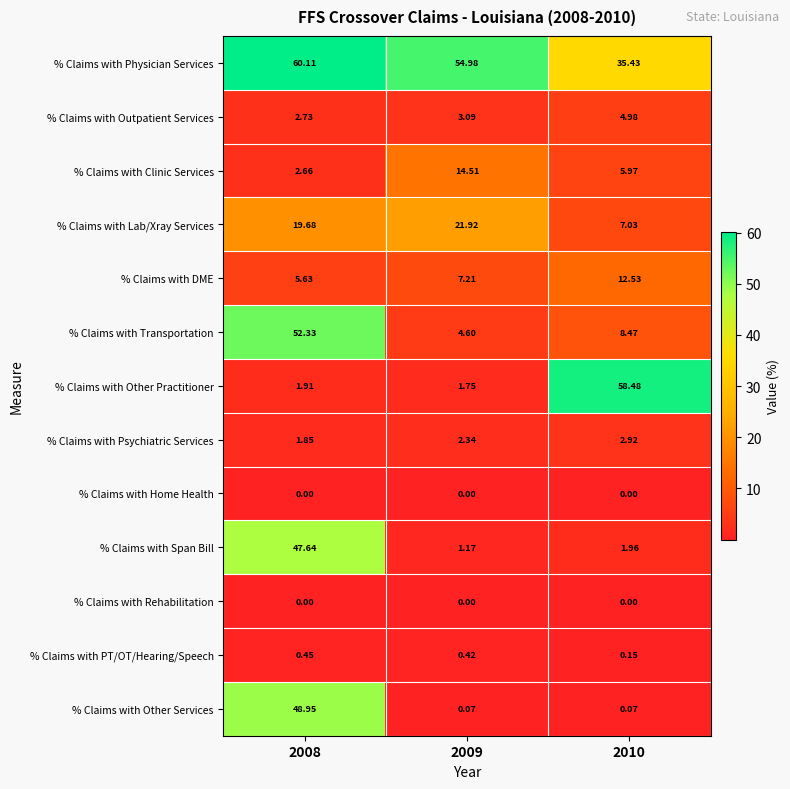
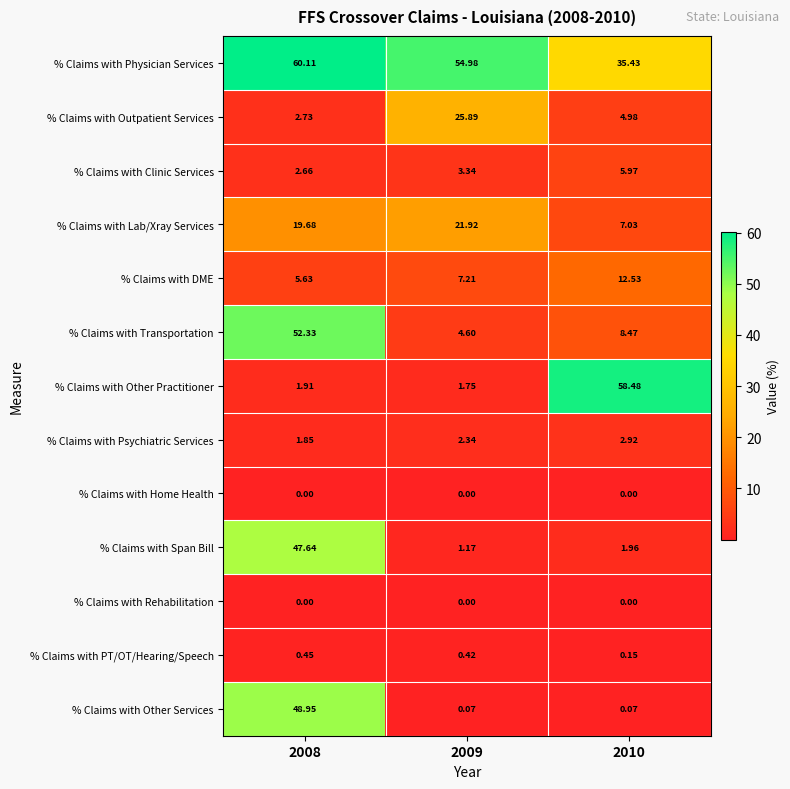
  {
    "% Claims with Physician Services": {
      "2008": 60.11,
      "2009": 54.98,
      "2010": 35.43
    },
    "% Claims with Outpatient Services": {
      "2008": 2.73,
-     "2009": 3.09,
+     "2009": 25.89,
      "2010": 4.98
    },
    "% Claims with Clinic Services": {
      "2008": 2.66,
-     "2009": 14.51,
+     "2009": 3.34,
      "2010": 5.97
    },
    "% Claims with Lab/Xray Services": {
      "2008": 19.68,
      "2009": 21.92,
      "2010": 7.03
    },
    "% Claims with DME": {
      "2008": 5.63,
      "2009": 7.21,
      "2010": 12.53
    },
    "% Claims with Transportation": {
      "2008": 52.33,
      "2009": 4.60,
      "2010": 8.47
    },
    "% Claims with Other Practitioner": {
      "2008": 1.91,
      "2009": 1.75,
      "2010": 58.48
    },
    "% Claims with Psychiatric Services": {
      "2008": 1.85,
      "2009": 2.34,
      "2010": 2.92
    },
    "% Claims with Home Health": {
      "2008": 0.00,
      "2009": 0.00,
      "2010": 0.00
    },
    "% Claims with Span Bill": {
      "2008": 47.64,
      "2009": 1.17,
      "2010": 1.96
    },
    "% Claims with Rehabilitation": {
      "2008": 0.00,
      "2009": 0.00,
      "2010": 0.00
    },
    "% Claims with PT/OT/Hearing/Speech": {
      "2008": 0.45,
      "2009": 0.42,
      "2010": 0.15
    },
    "% Claims with Other Services": {
      "2008": 48.95,
      "2009": 0.07,
      "2010": 0.07
    }
  }
